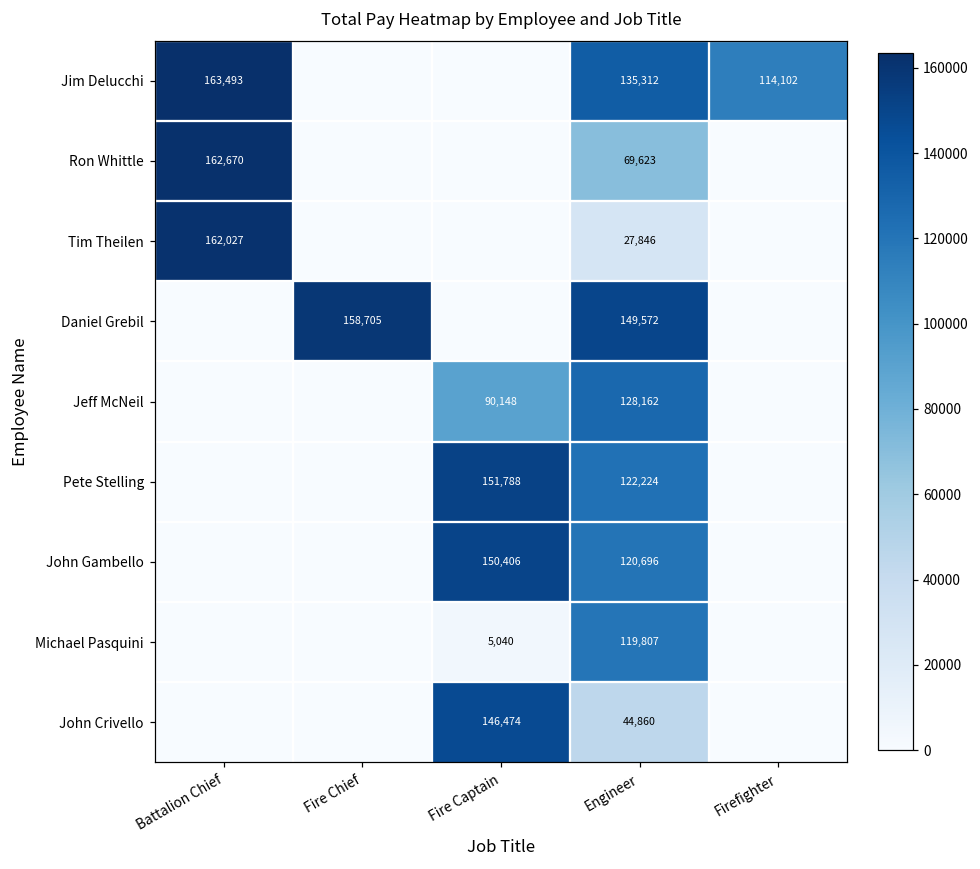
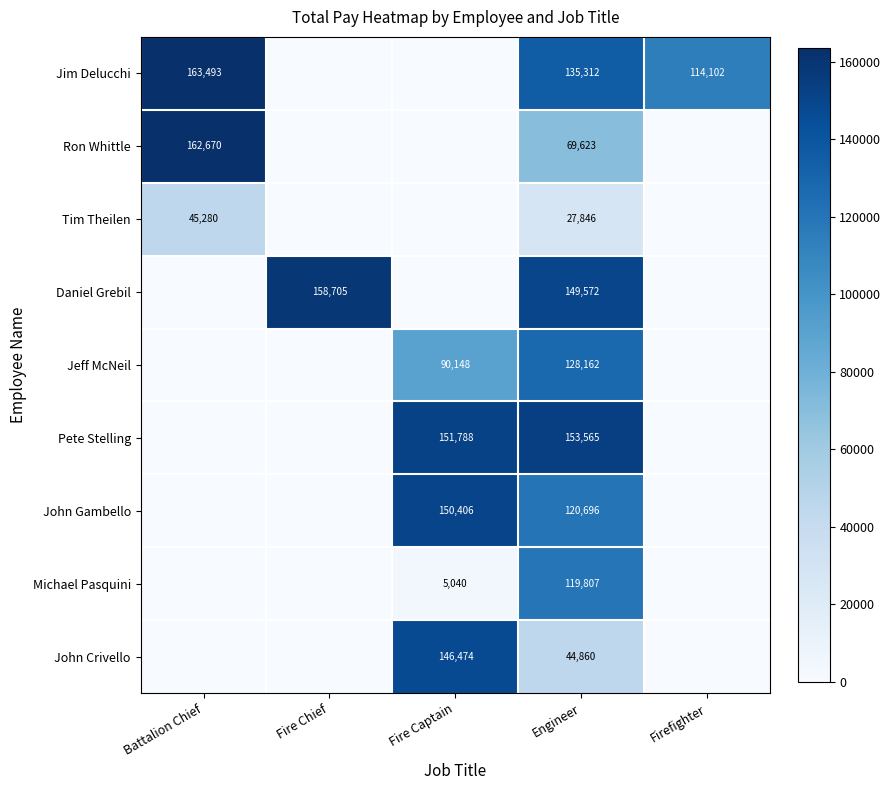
  {
    "Jim Delucchi": {
      "Battalion Chief": "163,493",
      "Engineer": "135,312",
      "Firefighter": "114,102"
    },
    "Ron Whittle": {
      "Battalion Chief": "162,670",
      "Engineer": "69,623"
    },
    "Tim Theilen": {
-     "Battalion Chief": "162,027",
+     "Battalion Chief": "45,280",
      "Engineer": "27,846"
    },
    "Daniel Grebil": {
      "Fire Chief": "158,705",
      "Engineer": "149,572"
    },
    "Jeff McNeil": {
      "Fire Captain": "90,148",
      "Engineer": "128,162"
    },
    "Pete Stelling": {
      "Fire Captain": "151,788",
-     "Engineer": "122,224"
+     "Engineer": "153,565"
    },
    "John Gambello": {
      "Fire Captain": "150,406",
      "Engineer": "120,696"
    },
    "Michael Pasquini": {
      "Fire Captain": "5,040",
      "Engineer": "119,807"
    },
    "John Crivello": {
      "Fire Captain": "146,474",
      "Engineer": "44,860"
    }
  }
